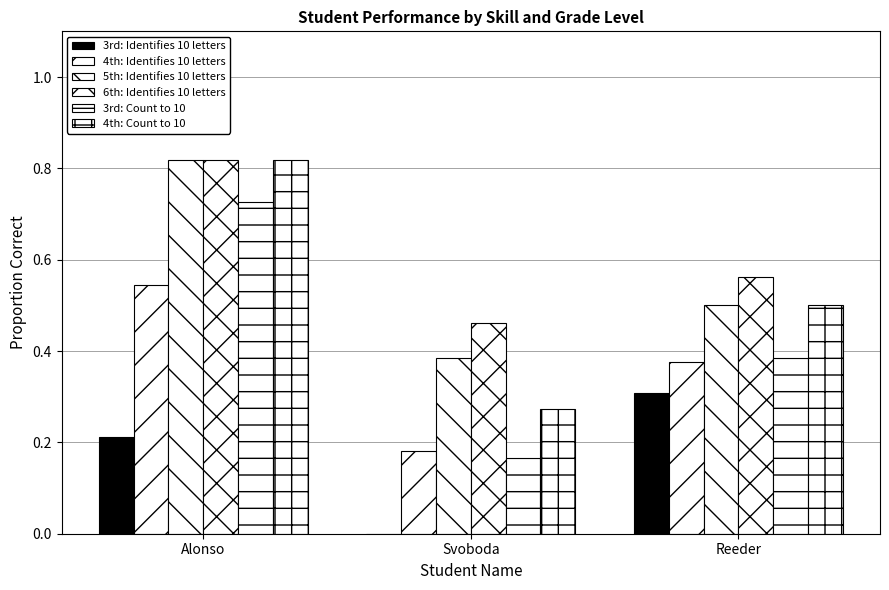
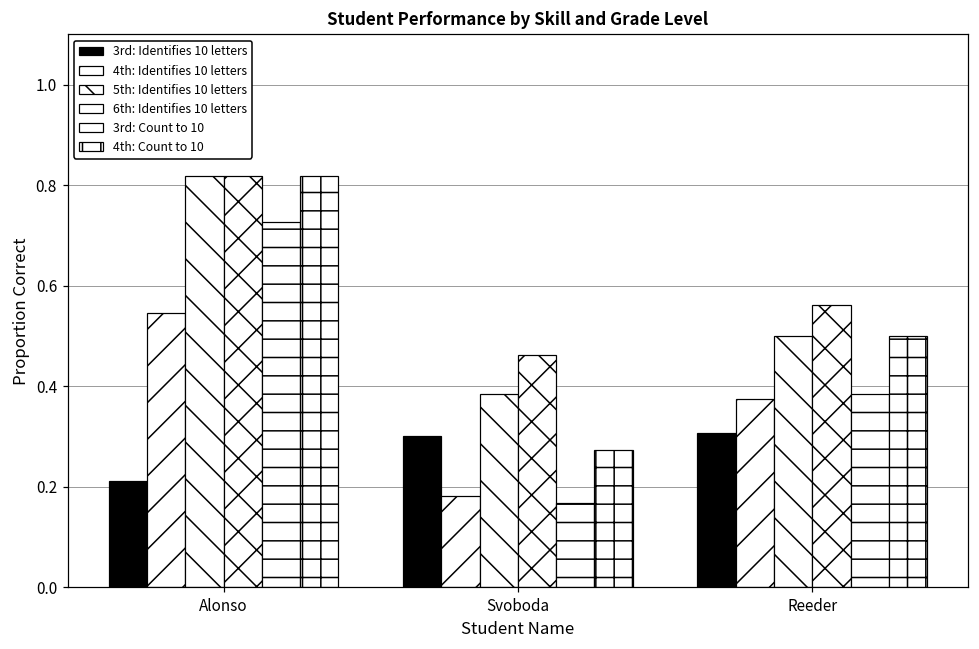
  {
    "3rd: Identifies 10 letters": {
      "Alonso": 0.21,
-     "Svoboda": 0.0,
+     "Svoboda": 0.3,
      "Reeder": 0.31
    }
  }
